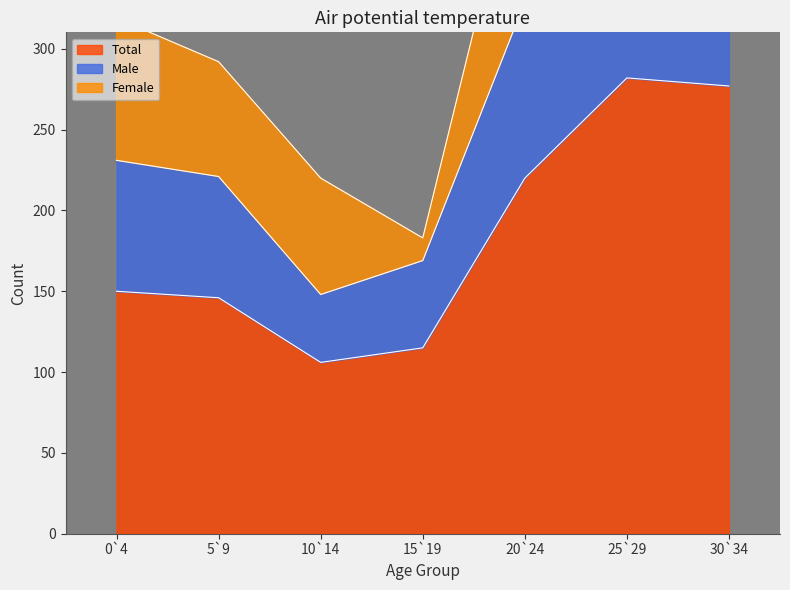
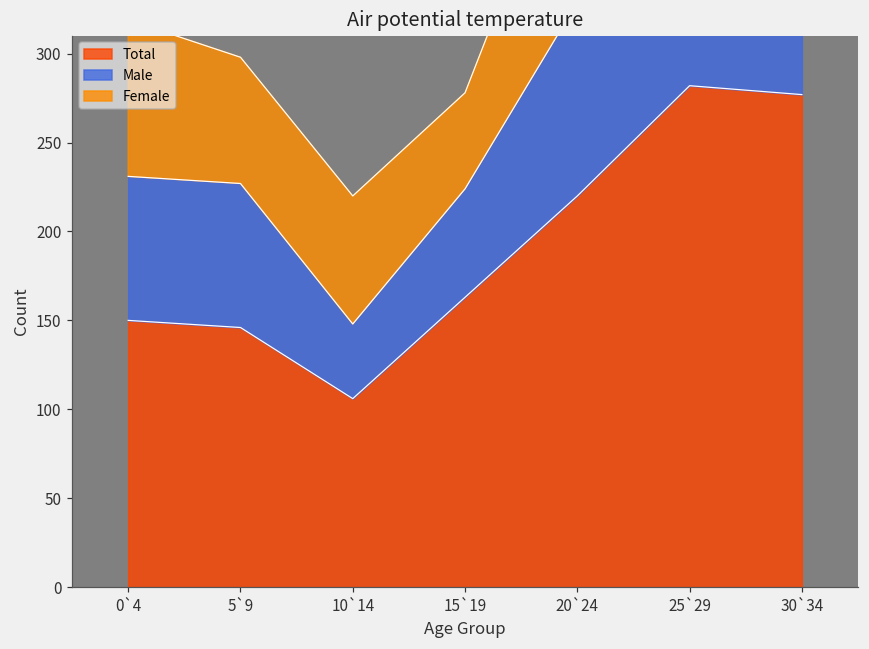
  {
    "Total": {
      "0`4": 150,
      "5`9": 146,
      "10`14": 106,
-     "15`19": 115,
+     "15`19": 163,
      "20`24": 220,
      "25`29": 282,
      "30`34": 277
    },
    "Male": {
      "0`4": 81,
-     "5`9": 75,
+     "5`9": 81,
      "10`14": 42,
-     "15`19": 54
+     "15`19": 61
    },
    "Female": {
      "5`9": 71,
      "10`14": 72,
-     "15`19": 14
+     "15`19": 54
    }
  }
